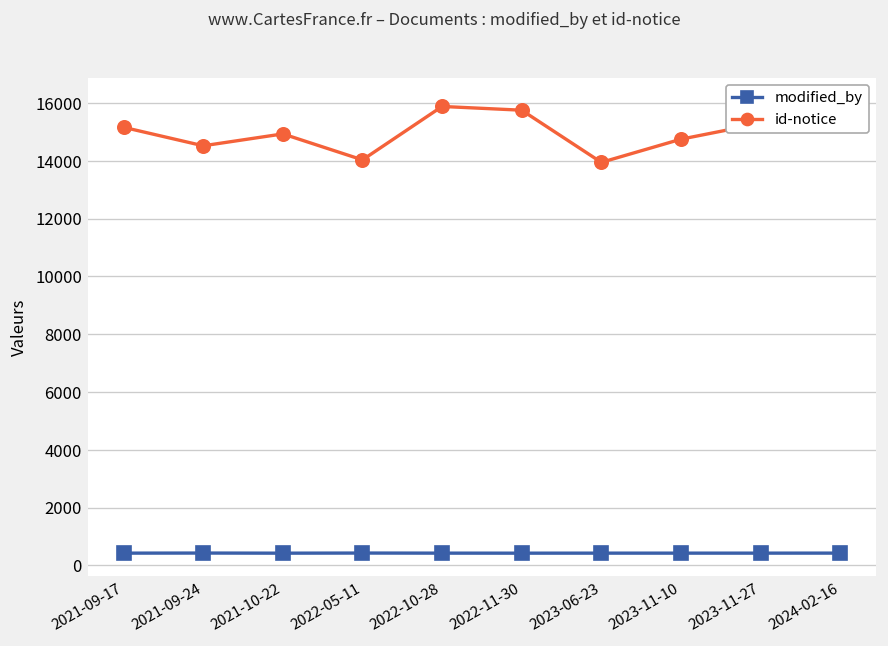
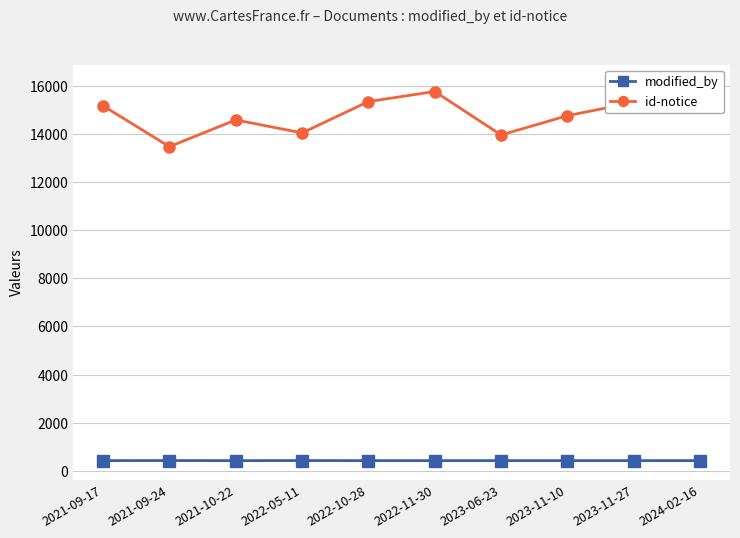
  {
    "modified_by": {
      "2021-09-17": 400,
      "2021-09-24": 400,
      "2021-10-22": 400,
      "2022-05-11": 400,
      "2022-10-28": 400,
      "2022-11-30": 400,
      "2023-06-23": 400,
      "2023-11-10": 400,
      "2023-11-27": 400,
      "2024-02-16": 400
    },
    "id-notice": {
      "2021-09-17": 15200,
-     "2021-09-24": 14500,
-     "2021-10-22": 14900,
+     "2021-09-24": 13500,
+     "2021-10-22": 14600,
      "2022-05-11": 14000,
-     "2022-10-28": 15900,
+     "2022-10-28": 15300,
      "2022-11-30": 15800,
      "2023-06-23": 13900,
      "2023-11-10": 14700
    }
  }
